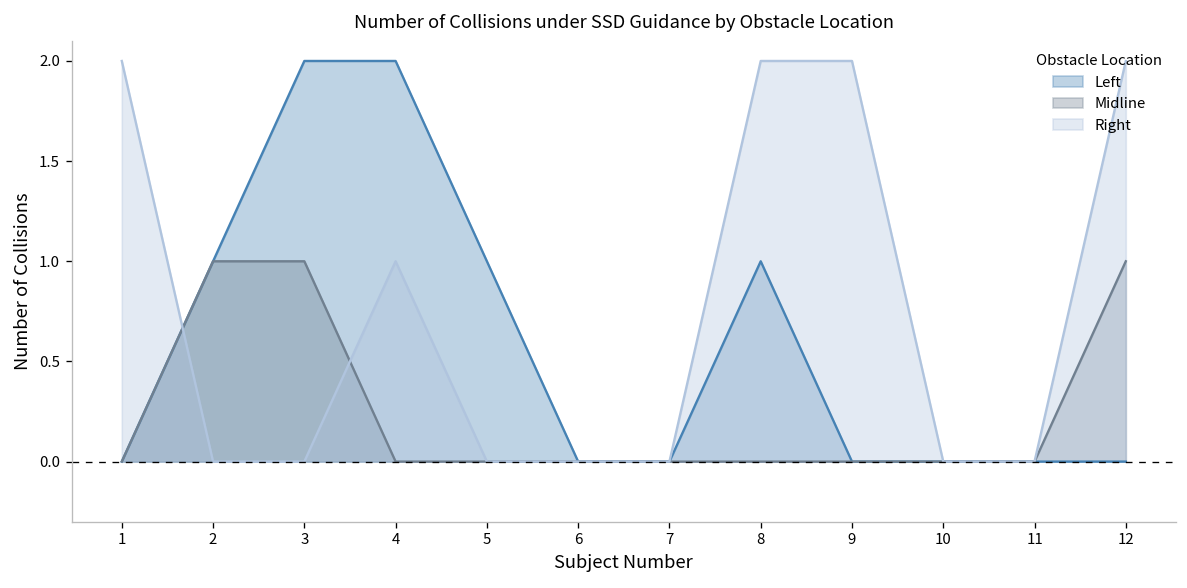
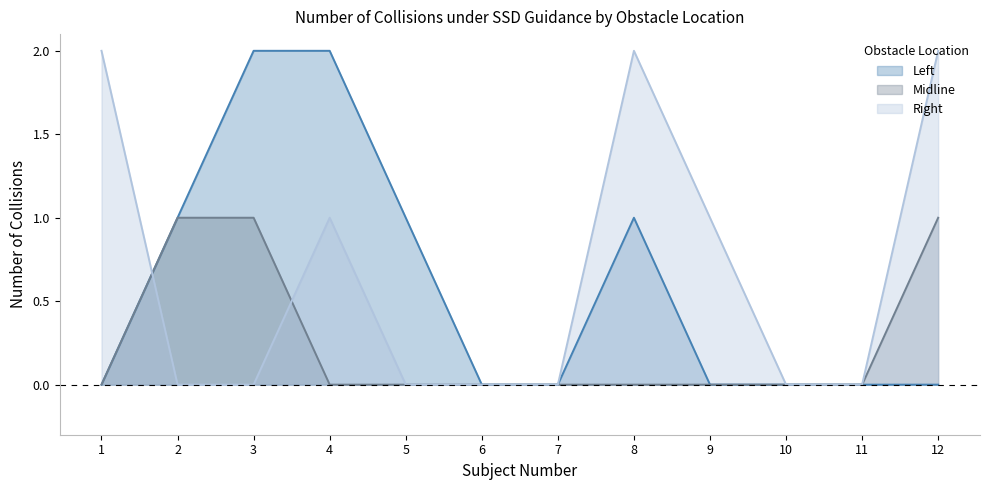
  {
    "Right": {
      "1": 2,
      "2": 0,
      "3": 0,
      "4": 1,
      "8": 2,
-     "9": 2,
+     "9": 1,
      "12": 2
    }
  }
